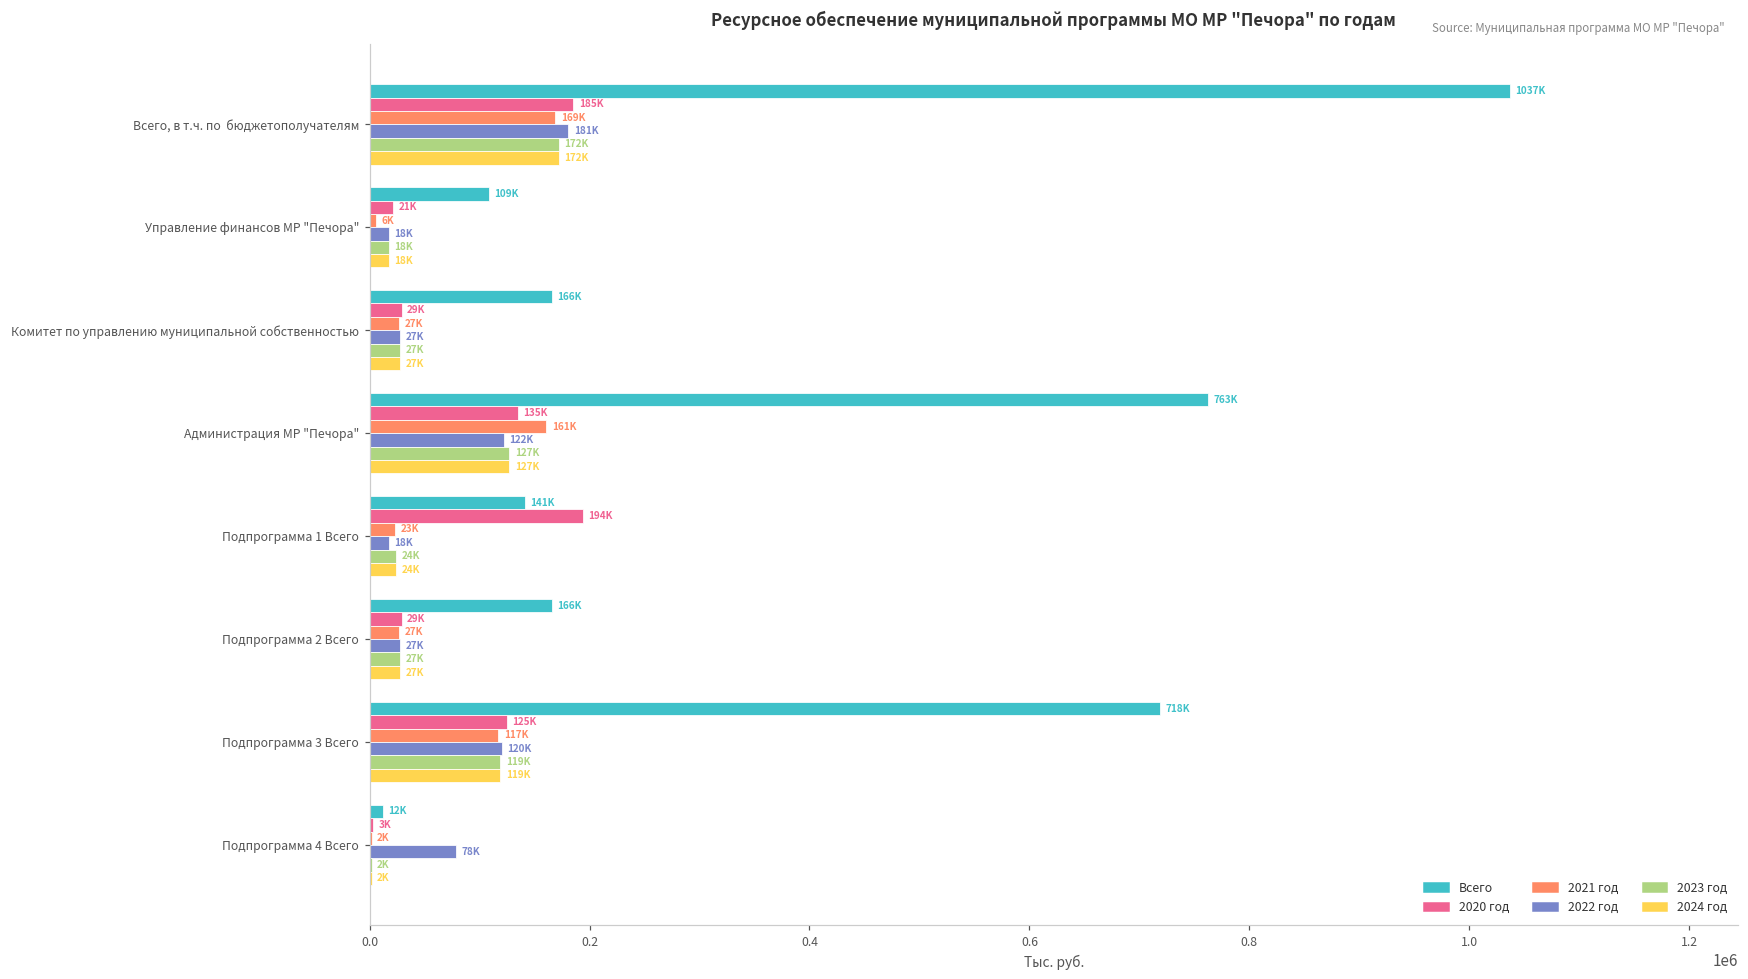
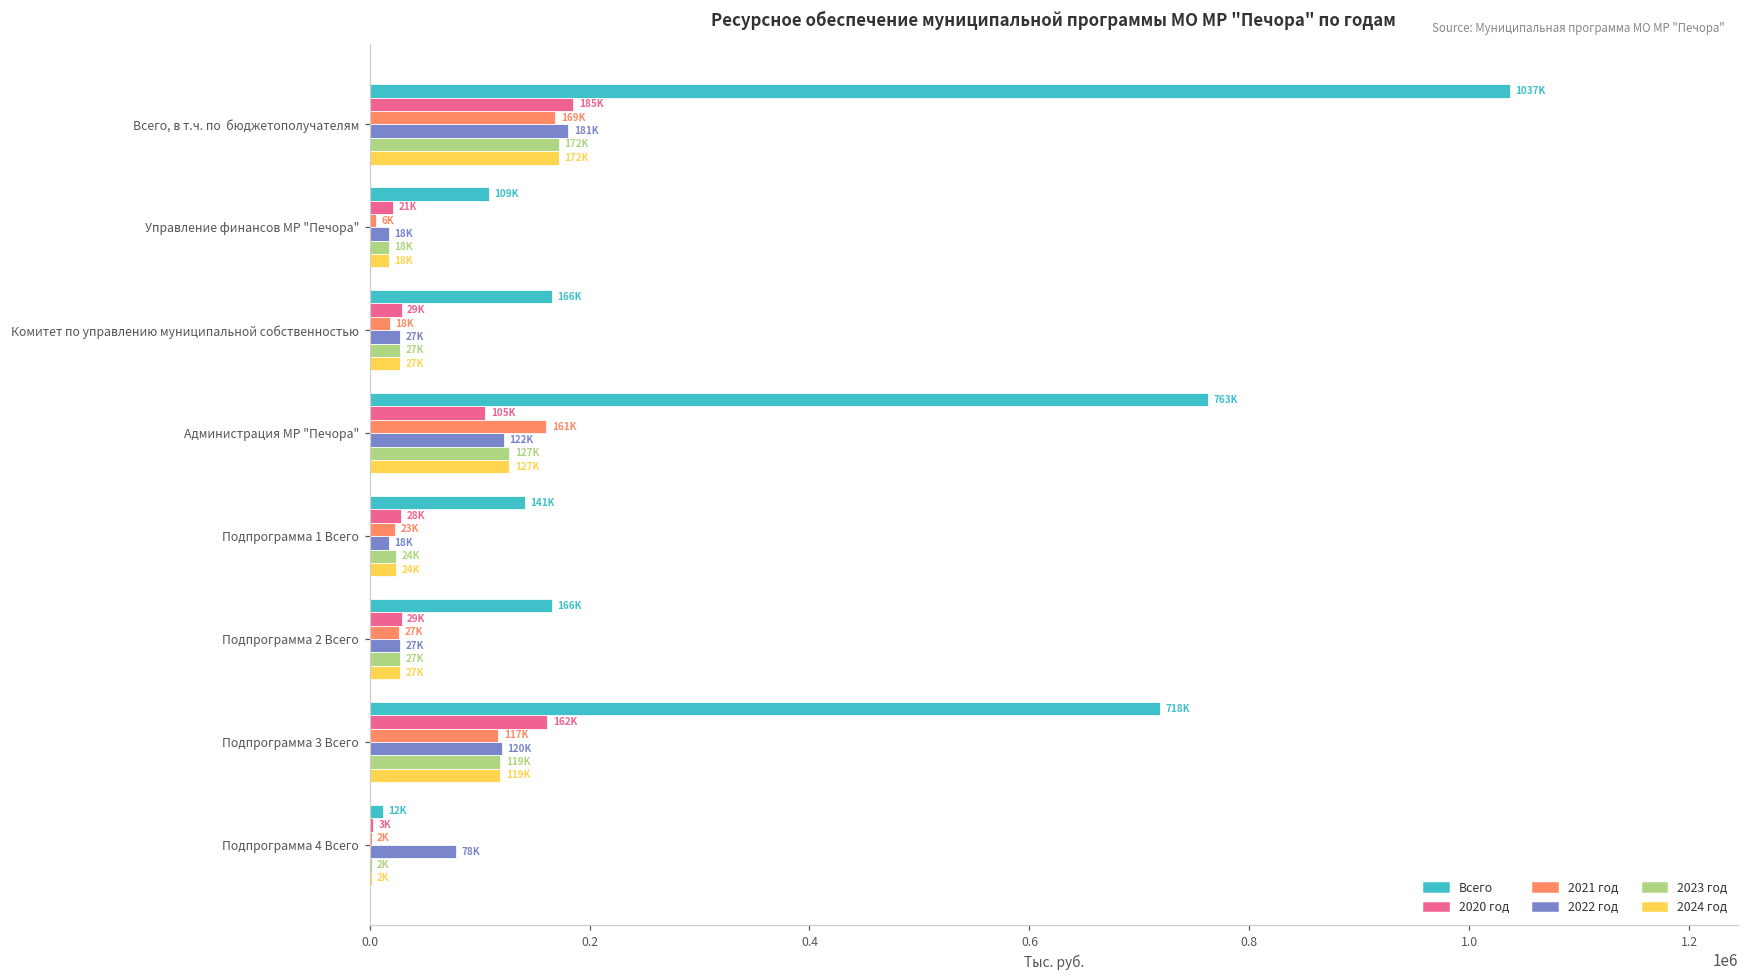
  {
    "Всего": {
      "Всего, в т.ч. по бюджетополучателям": "1037K",
      "Управление финансов МР \"Печора\"": "109K",
      "Комитет по управлению муниципальной собственностью": "166K",
      "Администрация МР \"Печора\"": "763K",
      "Подпрограмма 1 Всего": "141K",
      "Подпрограмма 2 Всего": "166K",
      "Подпрограмма 3 Всего": "718K",
      "Подпрограмма 4 Всего": "12K"
    },
    "2020 год": {
      "Всего, в т.ч. по бюджетополучателям": "185K",
      "Управление финансов МР \"Печора\"": "21K",
      "Комитет по управлению муниципальной собственностью": "29K",
-     "Администрация МР \"Печора\"": "135K",
-     "Подпрограмма 1 Всего": "194K",
+     "Администрация МР \"Печора\"": "105K",
+     "Подпрограмма 1 Всего": "28K",
      "Подпрограмма 2 Всего": "29K",
-     "Подпрограмма 3 Всего": "125K",
+     "Подпрограмма 3 Всего": "162K",
      "Подпрограмма 4 Всего": "3K"
    },
    "2021 год": {
      "Всего, в т.ч. по бюджетополучателям": "169K",
      "Управление финансов МР \"Печора\"": "6K",
-     "Комитет по управлению муниципальной собственностью": "27K",
+     "Комитет по управлению муниципальной собственностью": "18K",
      "Администрация МР \"Печора\"": "161K",
      "Подпрограмма 1 Всего": "23K",
      "Подпрограмма 2 Всего": "27K",
      "Подпрограмма 3 Всего": "117K",
      "Подпрограмма 4 Всего": "2K"
    },
    "2022 год": {
      "Всего, в т.ч. по бюджетополучателям": "181K",
      "Управление финансов МР \"Печора\"": "18K",
      "Комитет по управлению муниципальной собственностью": "27K",
      "Администрация МР \"Печора\"": "122K",
      "Подпрограмма 1 Всего": "18K",
      "Подпрограмма 2 Всего": "27K",
      "Подпрограмма 3 Всего": "120K",
      "Подпрограмма 4 Всего": "78K"
    },
    "2023 год": {
      "Всего, в т.ч. по бюджетополучателям": "172K",
      "Управление финансов МР \"Печора\"": "18K",
      "Комитет по управлению муниципальной собственностью": "27K",
      "Администрация МР \"Печора\"": "127K",
      "Подпрограмма 1 Всего": "24K",
      "Подпрограмма 2 Всего": "27K",
      "Подпрограмма 3 Всего": "119K",
      "Подпрограмма 4 Всего": "2K"
    },
    "2024 год": {
      "Всего, в т.ч. по бюджетополучателям": "172K",
      "Управление финансов МР \"Печора\"": "18K",
      "Комитет по управлению муниципальной собственностью": "27K",
      "Администрация МР \"Печора\"": "127K",
      "Подпрограмма 1 Всего": "24K",
      "Подпрограмма 2 Всего": "27K",
      "Подпрограмма 3 Всего": "119K",
      "Подпрограмма 4 Всего": "2K"
    }
  }
